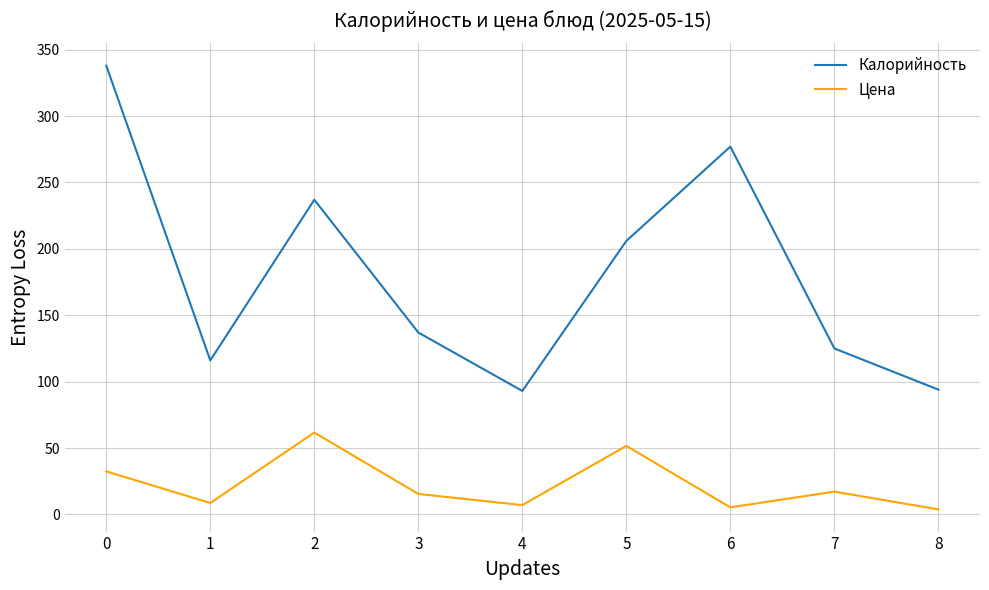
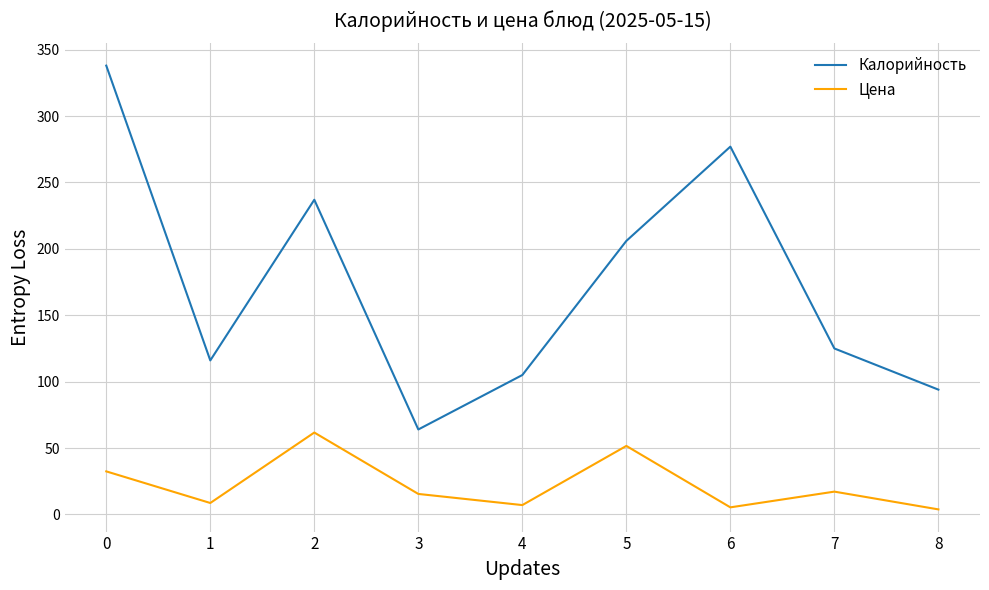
  {
    "Калорийность": {
      "0": 338,
      "1": 116,
      "2": 237,
-     "3": 137,
-     "4": 93,
+     "3": 64,
+     "4": 105,
      "5": 206,
      "6": 277,
      "7": 125,
      "8": 94
    },
    "Цена": {
      "0": 32,
      "1": 9,
      "2": 62,
      "3": 15,
      "4": 7,
      "5": 52,
      "6": 5,
      "7": 17,
      "8": 4
    }
  }
